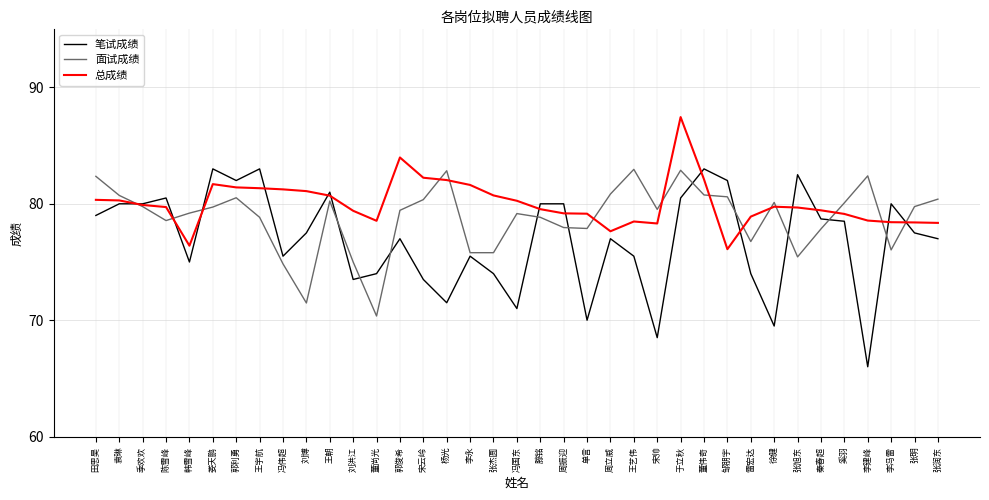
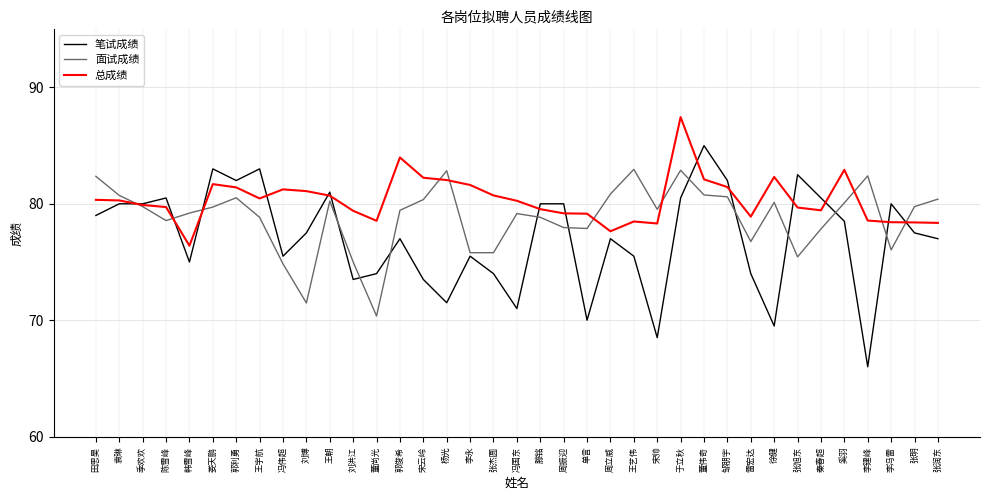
  {
    "笔试成绩": {
      "田思昊": 79.0,
      "袁琳": 80.0,
      "陈雪峰": 80.5,
      "韩雪峰": 75.0,
      "娄天鹏": 83.0,
      "郭利勇": 82.0,
      "王宇航": 83.0,
      "冯伟超": 75.5,
      "刘博": 77.5,
      "王朝": 81.0,
      "刘洪江": 73.5,
      "董尚光": 74.0,
      "郭俊希": 77.0,
      "宋云岭": 73.5,
      "杨光": 71.5,
      "李永": 75.5,
      "张杰圆": 74.0,
      "冯国东": 71.0,
      "滕铭": 80.0,
      "周振迎": 80.0,
      "单言": 70.0,
      "周立威": 77.0,
      "王艺伟": 75.5,
      "宋帅": 68.5,
      "于立秋": 80.5,
-     "董伟奇": 83,
+     "董伟奇": 85,
      "邹朋宇": 82.0,
      "雷宏达": 74.0,
      "徐健": 69.5,
      "张旭东": 82.5,
-     "秦春超": 78.7,
+     "秦春超": 80.5,
      "奚羽": 78.5,
      "李建峰": 66.0,
      "李冯雷": 80.0,
      "张明": 77.5,
      "张润东": 77.0
    },
    "面试成绩": {
      "田思昊": 82.4,
      "袁琳": 80.7,
      "陈雪峰": 78.6,
      "韩雪峰": 79.2,
      "娄天鹏": 79.7,
      "郭利勇": 80.5,
      "王宇航": 78.8,
      "冯伟超": 74.8,
      "刘博": 71.5,
      "王朝": 80.2,
      "刘洪江": 75.0,
      "董尚光": 70.4,
      "郭俊希": 79.4,
      "宋云岭": 80.4,
      "杨光": 82.8,
      "李永": 75.8,
      "张杰圆": 75.8,
      "冯国东": 79.2,
      "滕铭": 78.8,
      "周振迎": 78.0,
      "单言": 77.9,
      "周立威": 80.8,
      "王艺伟": 83.0,
      "宋帅": 79.5,
      "于立秋": 82.9,
      "董伟奇": 80.8,
      "邹朋宇": 80.6,
      "雷宏达": 76.8,
      "徐健": 80.1,
      "张旭东": 75.4,
      "秦春超": 77.8,
      "奚羽": 80.1,
      "李建峰": 82.4,
      "李冯雷": 76.0,
      "张明": 79.8,
      "张润东": 80.4
    },
    "总成绩": {
      "田思昊": 80.3,
      "袁琳": 80.3,
      "陈雪峰": 79.7,
      "韩雪峰": 76.4,
      "娄天鹏": 81.7,
      "郭利勇": 81.4,
-     "王宇航": 81.3,
+     "王宇航": 80.5,
      "冯伟超": 81.2,
      "刘博": 81.1,
      "王朝": 80.7,
      "刘洪江": 79.4,
      "董尚光": 78.5,
      "郭俊希": 84.0,
      "宋云岭": 82.2,
      "杨光": 82.0,
      "李永": 81.6,
      "张杰圆": 80.7,
      "冯国东": 80.3,
      "滕铭": 79.5,
      "周振迎": 79.2,
      "单言": 79.2,
      "周立威": 77.6,
      "王艺伟": 78.5,
      "宋帅": 78.3,
      "于立秋": 87.5,
      "董伟奇": 82.1,
-     "邹朋宇": 76.1,
+     "邹朋宇": 81.4,
      "雷宏达": 78.9,
-     "徐健": 79.8,
+     "徐健": 82.3,
      "张旭东": 79.7,
      "秦春超": 79.4,
-     "奚羽": 79.1,
+     "奚羽": 82.9,
      "李建峰": 78.6,
      "李冯雷": 78.4,
      "张明": 78.4,
      "张润东": 78.4
    }
  }
